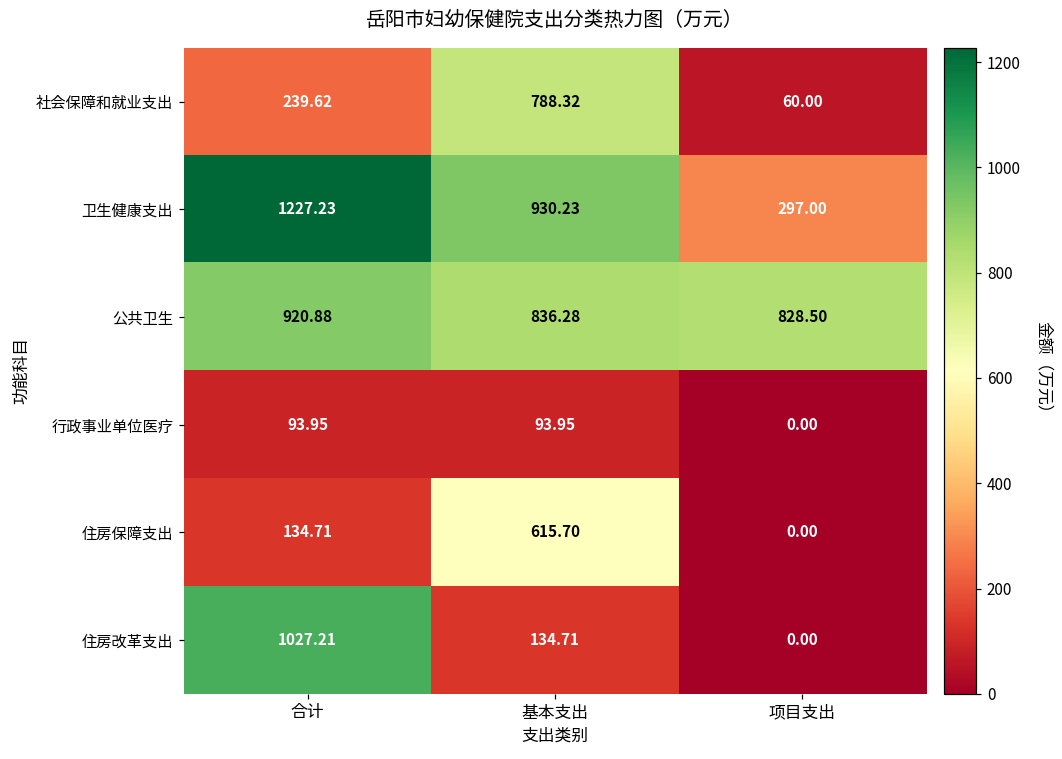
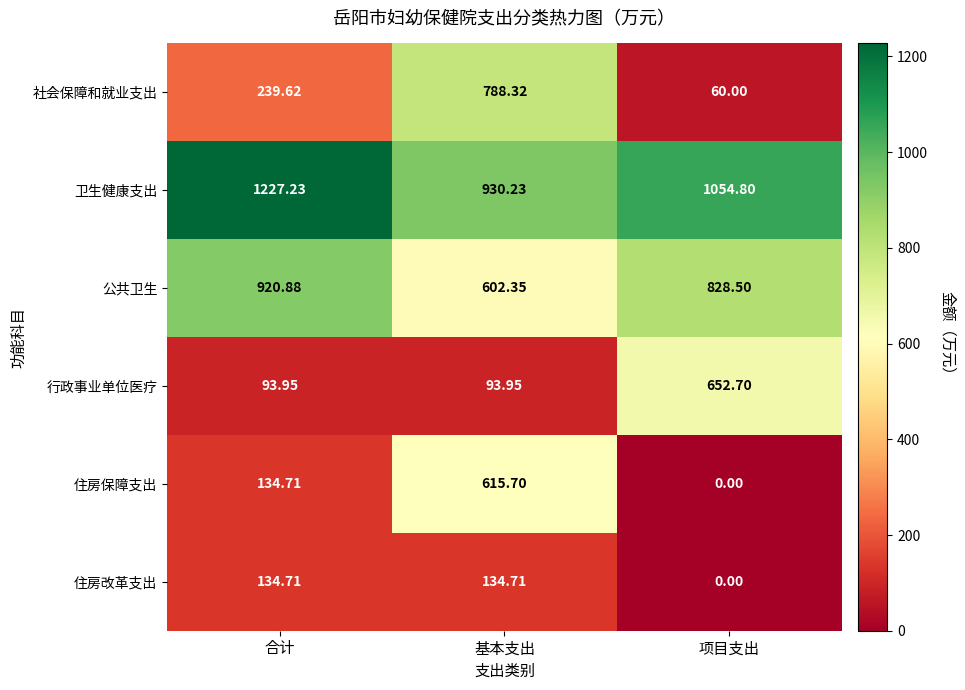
  {
    "社会保障和就业支出": {
      "合计": 239.62,
      "基本支出": 788.32,
      "项目支出": 60.00
    },
    "卫生健康支出": {
      "合计": 1227.23,
      "基本支出": 930.23,
-     "项目支出": 297.00
+     "项目支出": 1054.80
    },
    "公共卫生": {
      "合计": 920.88,
-     "基本支出": 836.28,
+     "基本支出": 602.35,
      "项目支出": 828.50
    },
    "行政事业单位医疗": {
      "合计": 93.95,
      "基本支出": 93.95,
-     "项目支出": 0.00
+     "项目支出": 652.70
    },
    "住房保障支出": {
      "合计": 134.71,
      "基本支出": 615.70,
      "项目支出": 0.00
    },
    "住房改革支出": {
-     "合计": 1027.21,
+     "合计": 134.71,
      "基本支出": 134.71,
      "项目支出": 0.00
    }
  }
